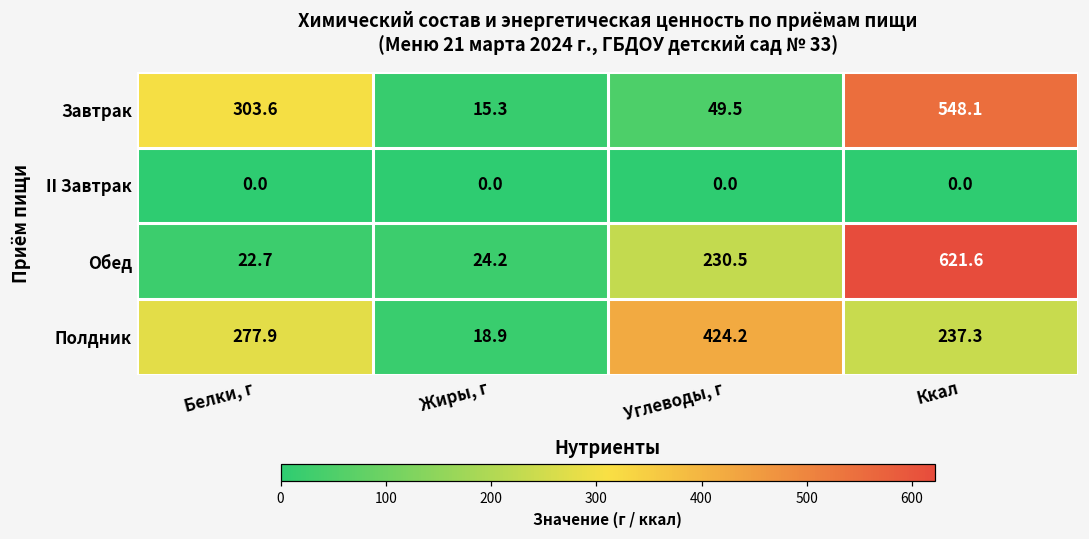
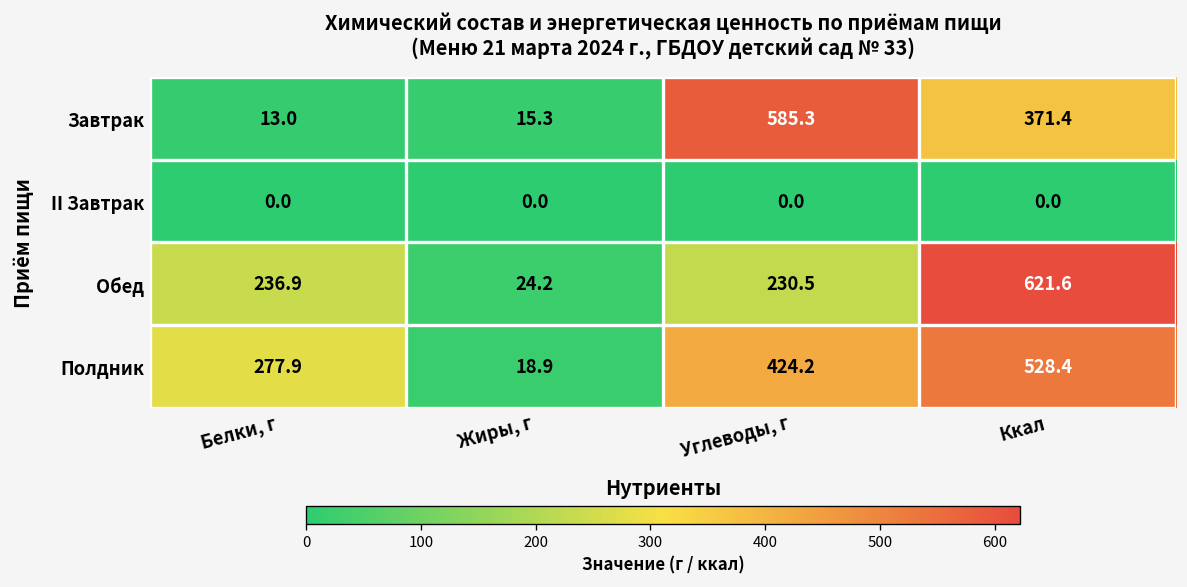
  {
    "Завтрак": {
-     "Белки, г": 303.6,
+     "Белки, г": 13.0,
      "Жиры, г": 15.3,
-     "Углеводы, г": 49.5,
-     "Ккал": 548.1
+     "Углеводы, г": 585.3,
+     "Ккал": 371.4
    },
    "II Завтрак": {
      "Белки, г": 0.0,
      "Жиры, г": 0.0,
      "Углеводы, г": 0.0,
      "Ккал": 0.0
    },
    "Обед": {
-     "Белки, г": 22.7,
+     "Белки, г": 236.9,
      "Жиры, г": 24.2,
      "Углеводы, г": 230.5,
      "Ккал": 621.6
    },
    "Полдник": {
      "Белки, г": 277.9,
      "Жиры, г": 18.9,
      "Углеводы, г": 424.2,
-     "Ккал": 237.3
+     "Ккал": 528.4
    }
  }
